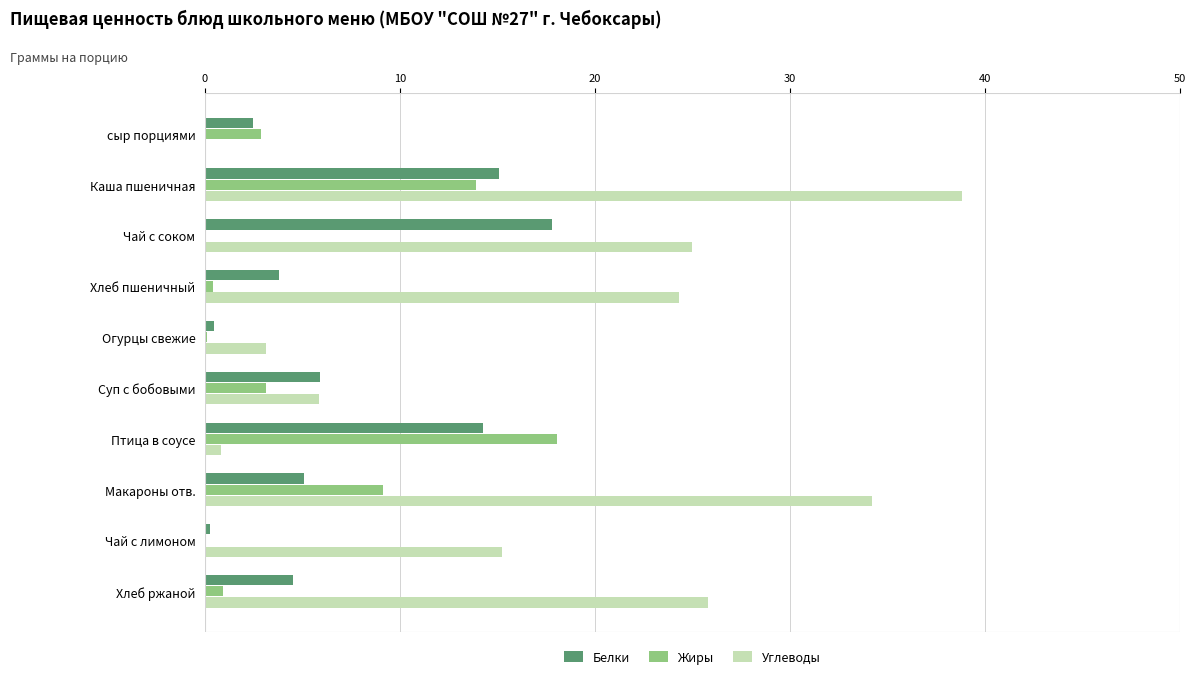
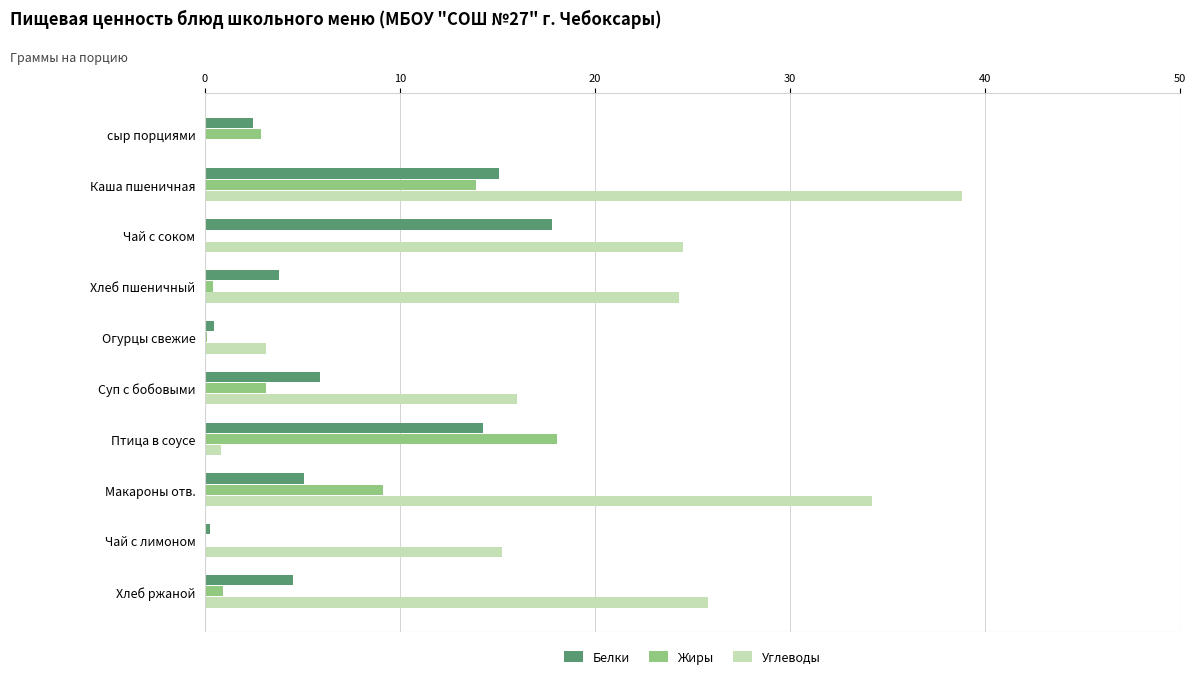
  {
    "Белки": {
      "сыр порциями": 2.5,
      "Каша пшеничная": 15.1,
      "Чай с соком": 17.8,
      "Хлеб пшеничный": 3.8,
      "Огурцы свежие": 0.5,
      "Суп с бобовыми": 5.9,
      "Птица в соусе": 14.3,
      "Макароны отв.": 5.1,
      "Чай с лимоном": 0.3,
      "Хлеб ржаной": 4.5
    },
    "Жиры": {
      "сыр порциями": 2.9,
      "Каша пшеничная": 13.9,
      "Хлеб пшеничный": 0.4,
      "Суп с бобовыми": 3.1,
      "Птица в соусе": 18.1,
      "Макароны отв.": 9.2,
      "Хлеб ржаной": 0.9
    },
    "Углеводы": {
      "сыр порциями": 0.0,
      "Каша пшеничная": 38.8,
-     "Чай с соком": 25.0,
+     "Чай с соком": 24.5,
      "Хлеб пшеничный": 24.3,
      "Огурцы свежие": 3.1,
-     "Суп с бобовыми": 5.8,
+     "Суп с бобовыми": 16.0,
      "Птица в соусе": 0.8,
      "Макароны отв.": 34.2,
      "Чай с лимоном": 15.2,
      "Хлеб ржаной": 25.8
    }
  }
